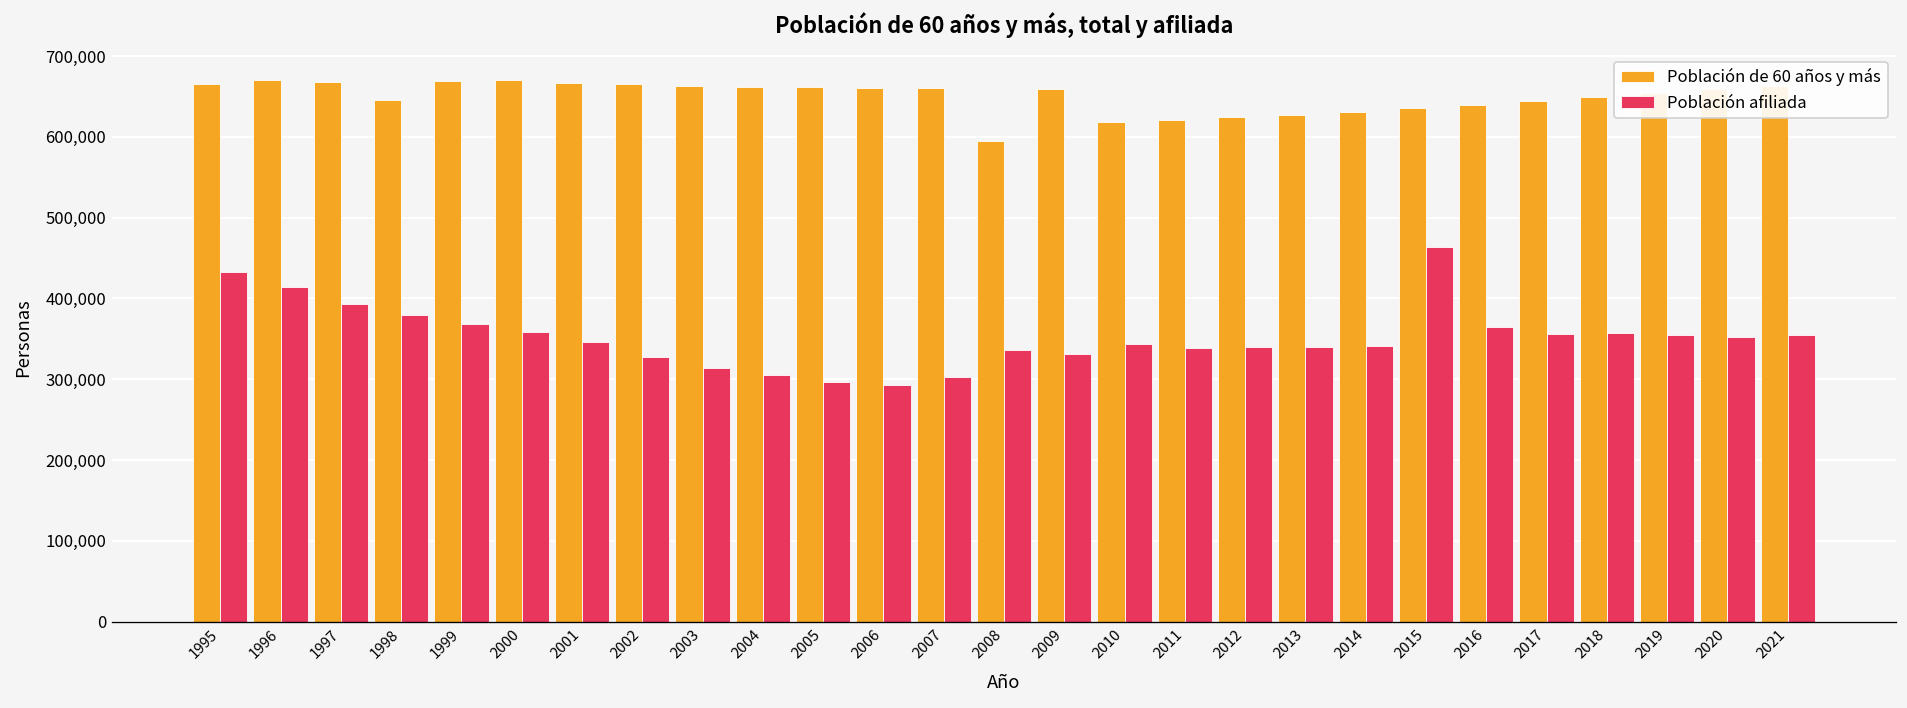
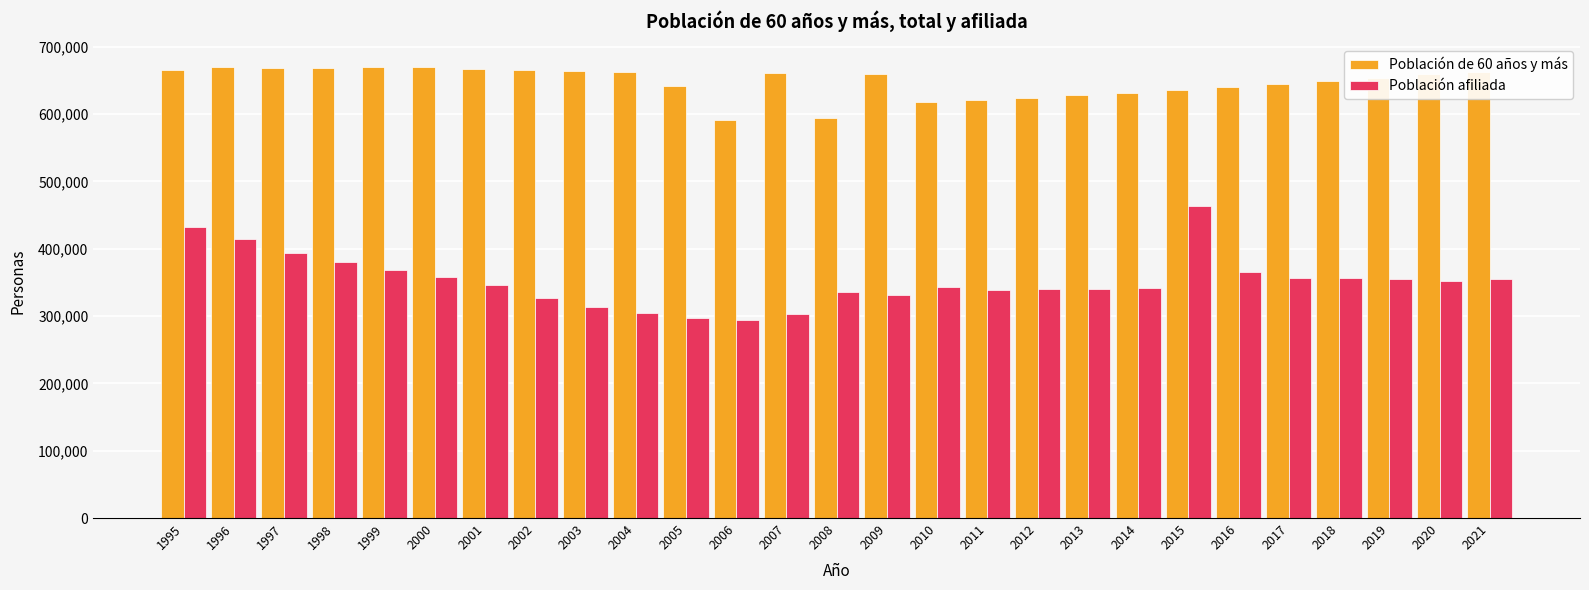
  {
    "Población de 60 años y más": {
      "1995": "670,000",
      "1996": "670,000",
      "1997": "670,000",
-     "1998": "650,000",
+     "1998": "670,000",
      "1999": "670,000",
      "2000": "670,000",
      "2001": "670,000",
      "2002": "660,000",
      "2003": "660,000",
      "2004": "660,000",
-     "2005": "660,000",
-     "2006": "660,000",
+     "2005": "640,000",
+     "2006": "590,000",
      "2007": "660,000",
      "2008": "590,000",
      "2009": "660,000",
      "2010": "620,000",
      "2011": "620,000",
      "2012": "620,000",
      "2013": "630,000",
      "2014": "630,000",
      "2015": "640,000",
      "2016": "640,000",
      "2017": "640,000",
      "2018": "650,000"
    },
    "Población afiliada": {
      "1995": "430,000",
      "1996": "410,000",
      "1997": "390,000",
      "1998": "380,000",
      "1999": "370,000",
      "2000": "360,000",
      "2001": "350,000",
      "2002": "330,000",
      "2003": "310,000",
      "2004": "300,000",
      "2005": "300,000",
      "2006": "290,000",
      "2007": "300,000",
      "2008": "340,000",
      "2009": "330,000",
      "2010": "340,000",
      "2011": "340,000",
      "2012": "340,000",
      "2013": "340,000",
      "2014": "340,000",
      "2015": "460,000",
      "2016": "360,000",
      "2017": "360,000",
      "2018": "360,000",
      "2019": "350,000",
      "2020": "350,000",
      "2021": "350,000"
    }
  }
